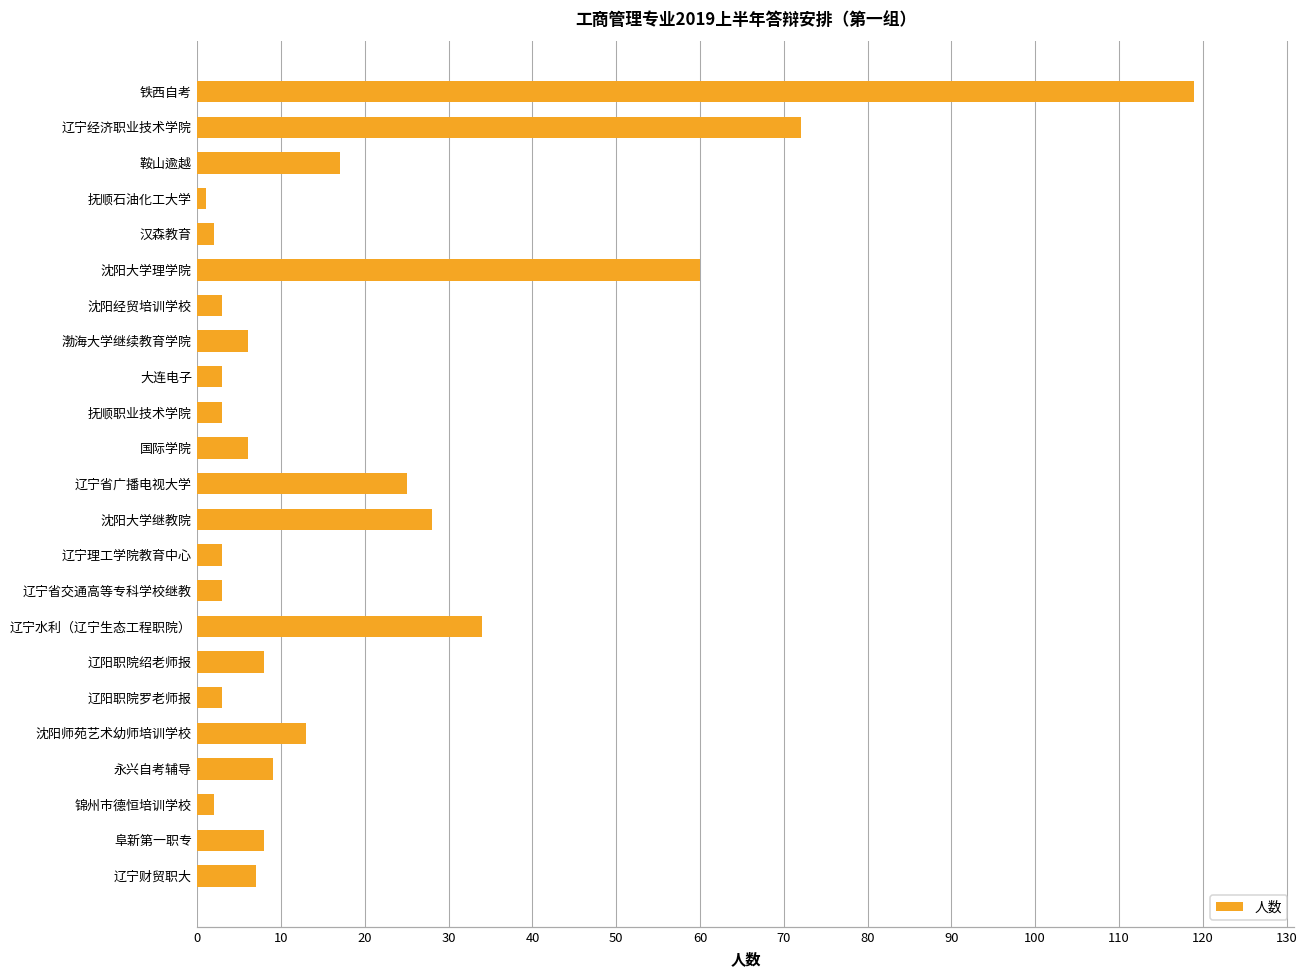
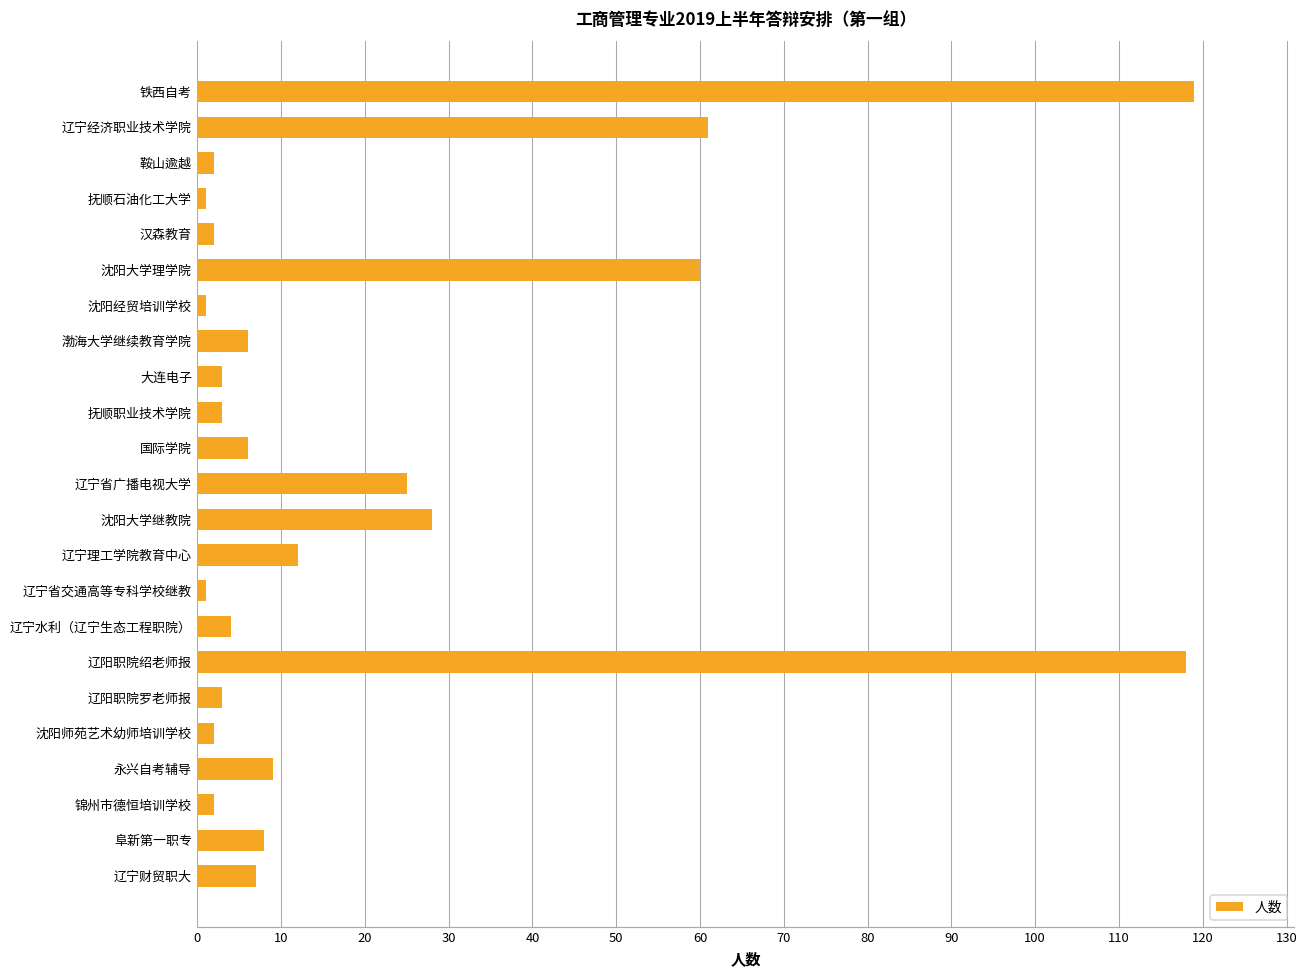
  {
    "铁西自考": 119,
-   "辽宁经济职业技术学院": 72,
-   "鞍山逾越": 17,
+   "辽宁经济职业技术学院": 61,
+   "鞍山逾越": 2,
    "抚顺石油化工大学": 1,
    "汉森教育": 2,
    "沈阳大学理学院": 60,
-   "沈阳经贸培训学校": 3,
+   "沈阳经贸培训学校": 1,
    "渤海大学继续教育学院": 6,
    "大连电子": 3,
    "抚顺职业技术学院": 3,
    "国际学院": 6,
    "辽宁省广播电视大学": 25,
    "沈阳大学继教院": 28,
-   "辽宁理工学院教育中心": 3,
-   "辽宁省交通高等专科学校继教": 3,
-   "辽宁水利（辽宁生态工程职院）": 34,
-   "辽阳职院绍老师报": 8,
+   "辽宁理工学院教育中心": 12,
+   "辽宁省交通高等专科学校继教": 1,
+   "辽宁水利（辽宁生态工程职院）": 4,
+   "辽阳职院绍老师报": 118,
    "辽阳职院罗老师报": 3,
-   "沈阳师苑艺术幼师培训学校": 13,
+   "沈阳师苑艺术幼师培训学校": 2,
    "永兴自考辅导": 9,
    "锦州市德恒培训学校": 2,
    "阜新第一职专": 8,
    "辽宁财贸职大": 7
  }
